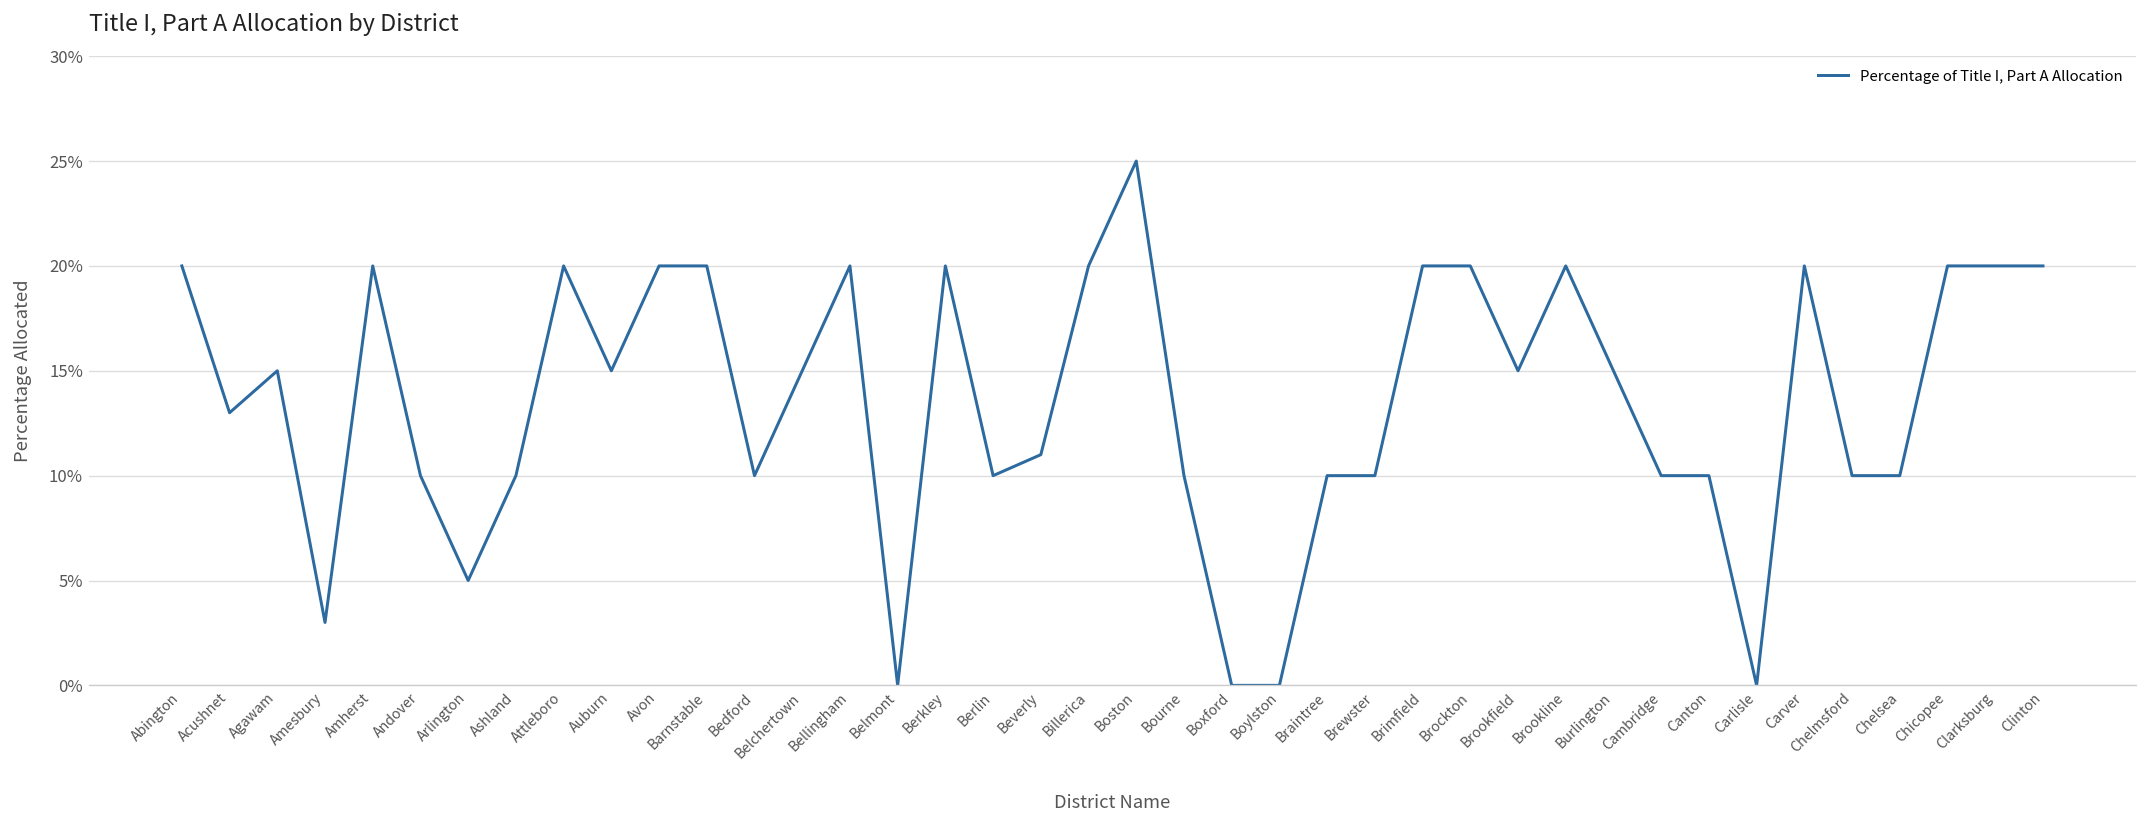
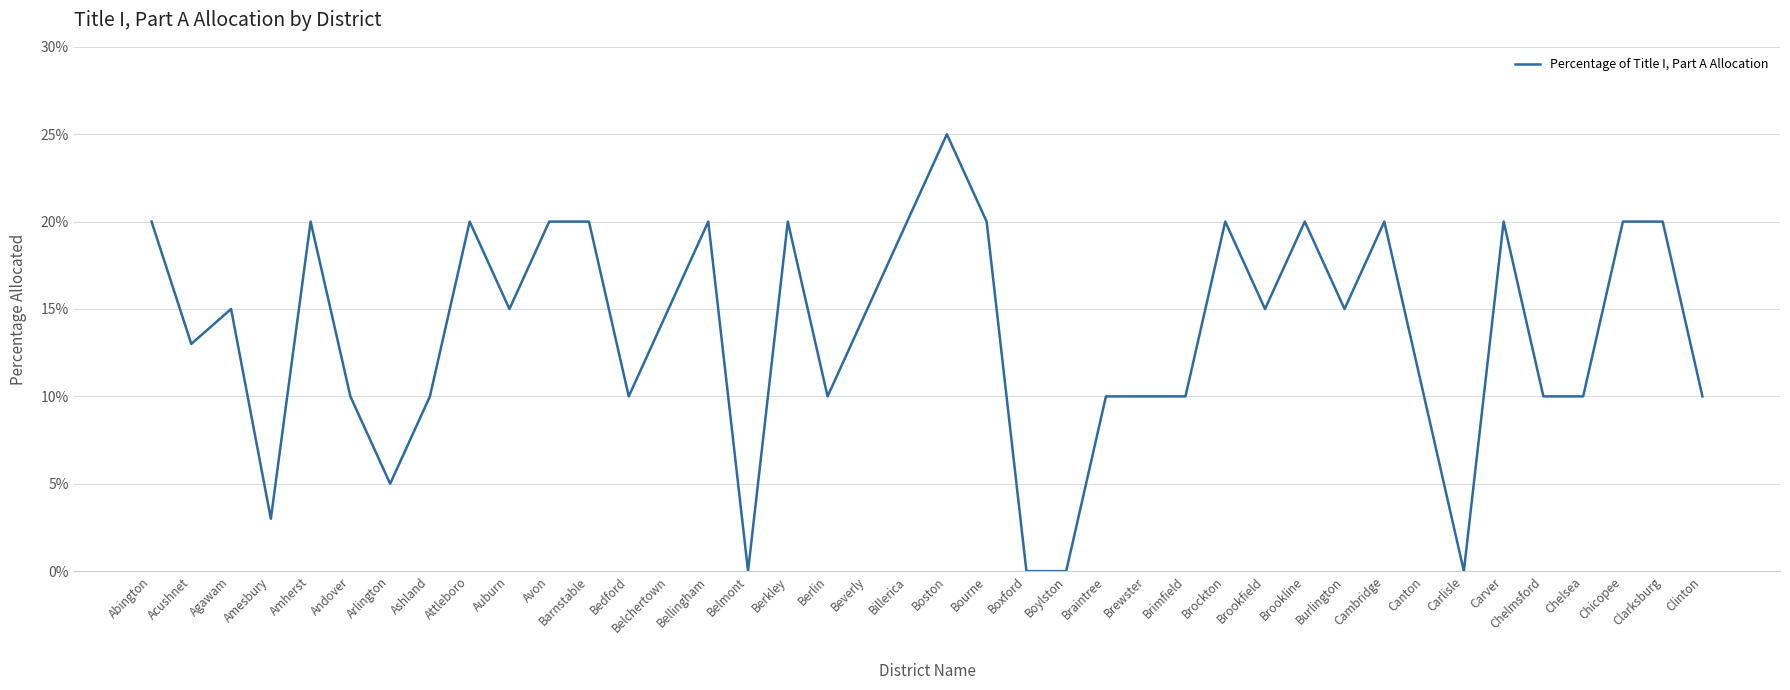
  {
    "Abington": "20.0%",
    "Acushnet": "13.0%",
    "Agawam": "15.0%",
    "Amesbury": "3.0%",
    "Amherst": "20.0%",
    "Andover": "10.0%",
    "Arlington": "5.0%",
    "Ashland": "10.0%",
    "Attleboro": "20.0%",
    "Auburn": "15.0%",
    "Avon": "20.0%",
    "Barnstable": "20.0%",
    "Bedford": "10.0%",
    "Belchertown": "15.0%",
    "Bellingham": "20.0%",
    "Belmont": "0.0%",
    "Berkley": "20.0%",
    "Berlin": "10.0%",
-   "Beverly": "11.0%",
+   "Beverly": "15.0%",
    "Billerica": "20.0%",
    "Boston": "25.0%",
-   "Bourne": "10.0%",
+   "Bourne": "20.0%",
    "Boxford": "0.0%",
    "Boylston": "0.0%",
    "Braintree": "10.0%",
    "Brewster": "10.0%",
-   "Brimfield": "20.0%",
+   "Brimfield": "10.0%",
    "Brockton": "20.0%",
    "Brookfield": "15.0%",
    "Brookline": "20.0%",
    "Burlington": "15.0%",
-   "Cambridge": "10.0%",
+   "Cambridge": "20.0%",
    "Canton": "10.0%",
    "Carlisle": "0.0%",
    "Carver": "20.0%",
    "Chelmsford": "10.0%",
    "Chelsea": "10.0%",
    "Chicopee": "20.0%",
    "Clarksburg": "20.0%",
-   "Clinton": "20.0%"
+   "Clinton": "10.0%"
  }
